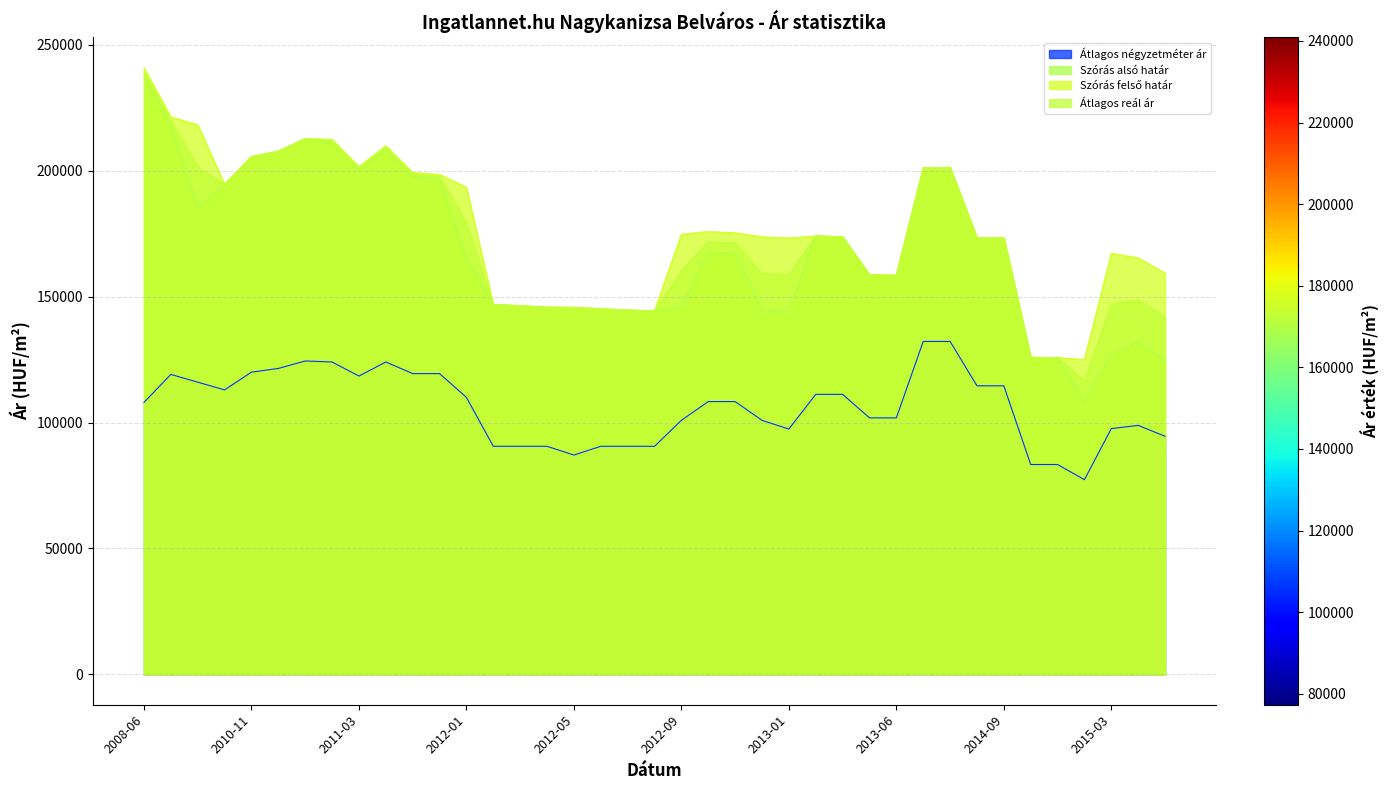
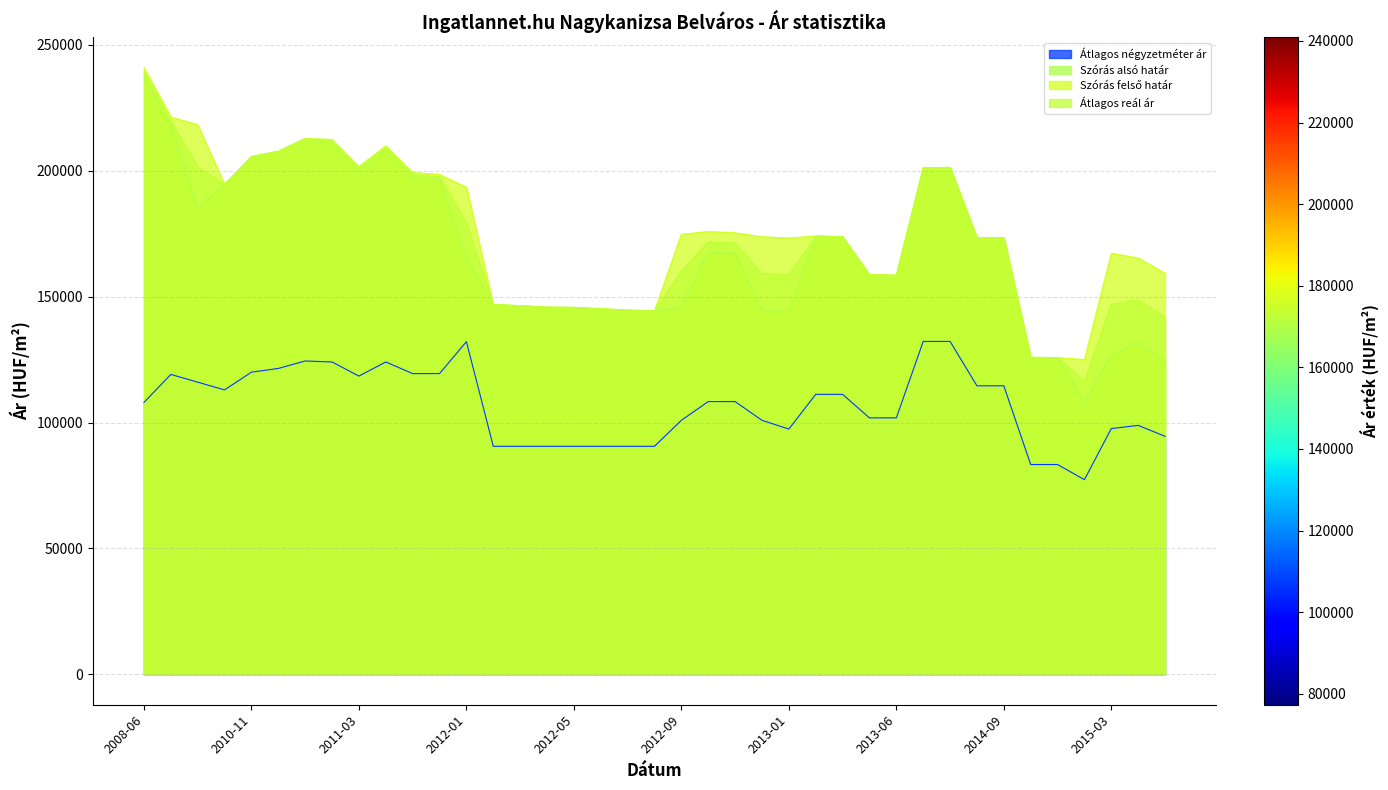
  {
    "Átlagos négyzetméter ár": {
      "2008-06": 108000,
      "2010-11": 120000,
      "2011-03": 118000,
-     "2012-01": 110000,
-     "2012-05": 87000,
+     "2012-01": 132000,
+     "2012-05": 91000,
      "2012-09": 101000,
      "2013-01": 97000,
      "2013-06": 102000,
      "2014-09": 115000,
      "2015-03": 98000
    }
  }
